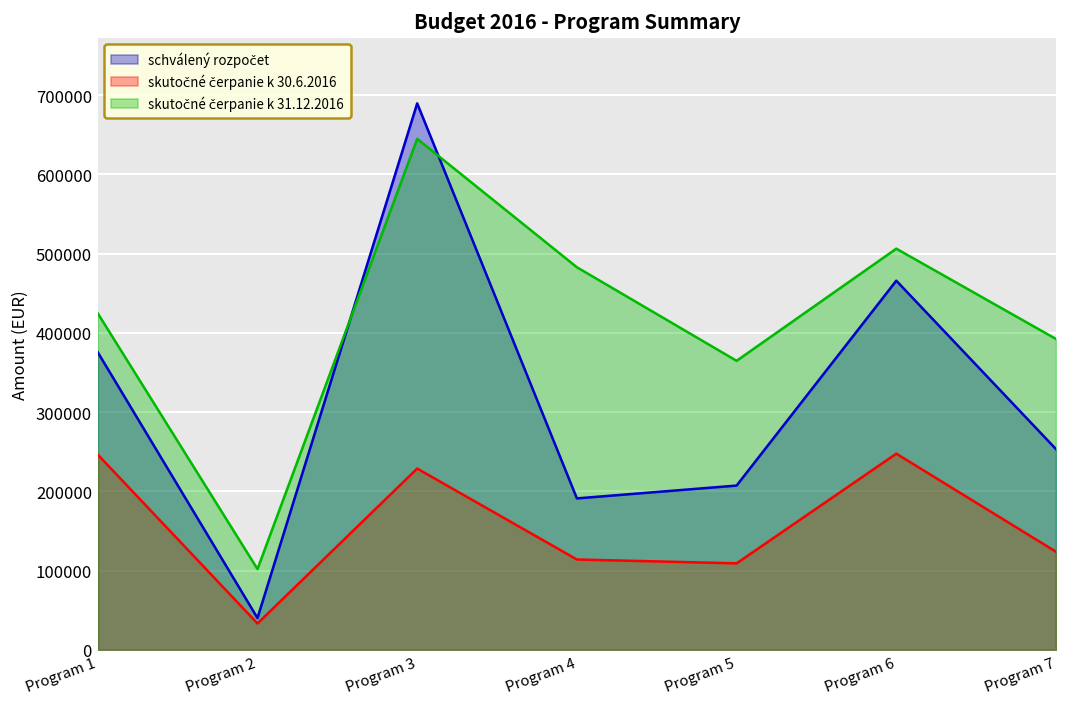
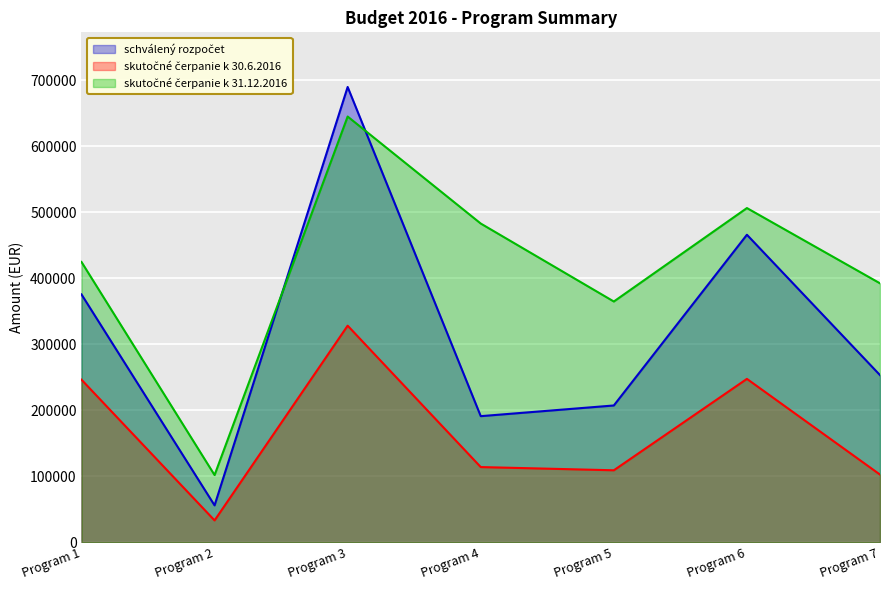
  {
    "schválený rozpočet": {
      "Program 1": 380000,
-     "Program 2": 40000,
+     "Program 2": 60000,
      "Program 3": 690000,
      "Program 4": 190000,
      "Program 5": 210000,
      "Program 6": 470000,
      "Program 7": 250000
    },
    "skutočné čerpanie k 30.6.2016": {
      "Program 1": 250000,
      "Program 2": 30000,
-     "Program 3": 230000,
+     "Program 3": 330000,
      "Program 4": 110000,
      "Program 5": 110000,
      "Program 6": 250000,
-     "Program 7": 120000
+     "Program 7": 100000
    },
    "skutočné čerpanie k 31.12.2016": {
      "Program 1": 420000,
      "Program 2": 100000,
      "Program 3": 640000,
      "Program 4": 480000,
      "Program 5": 360000,
      "Program 6": 510000,
      "Program 7": 390000
    }
  }
